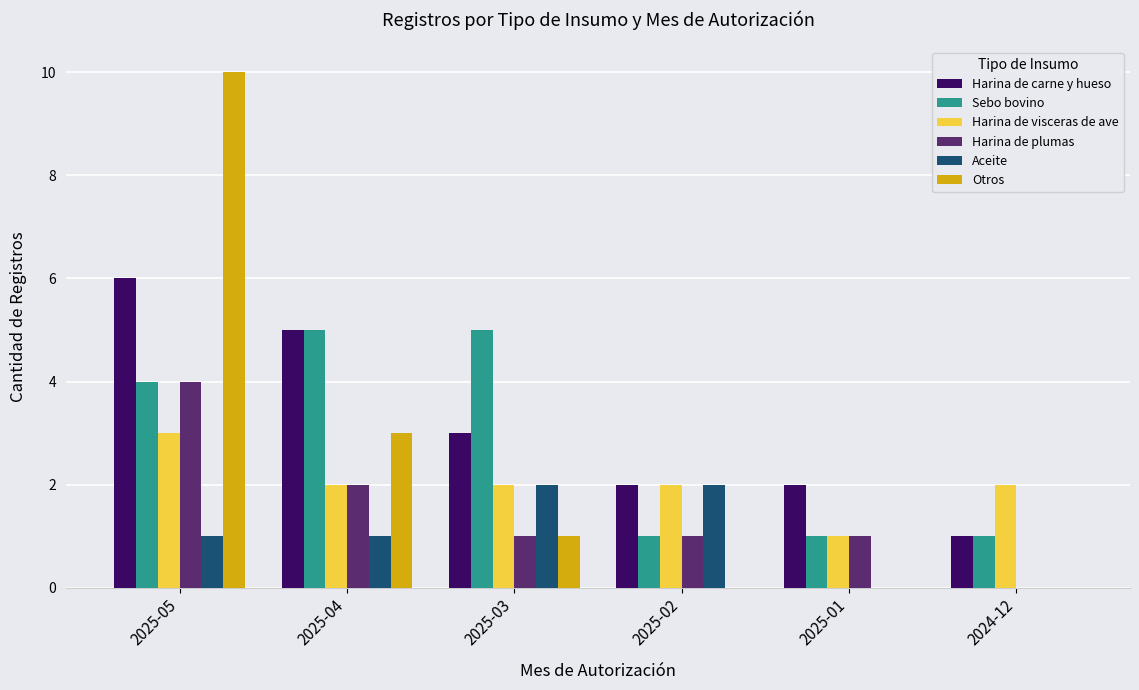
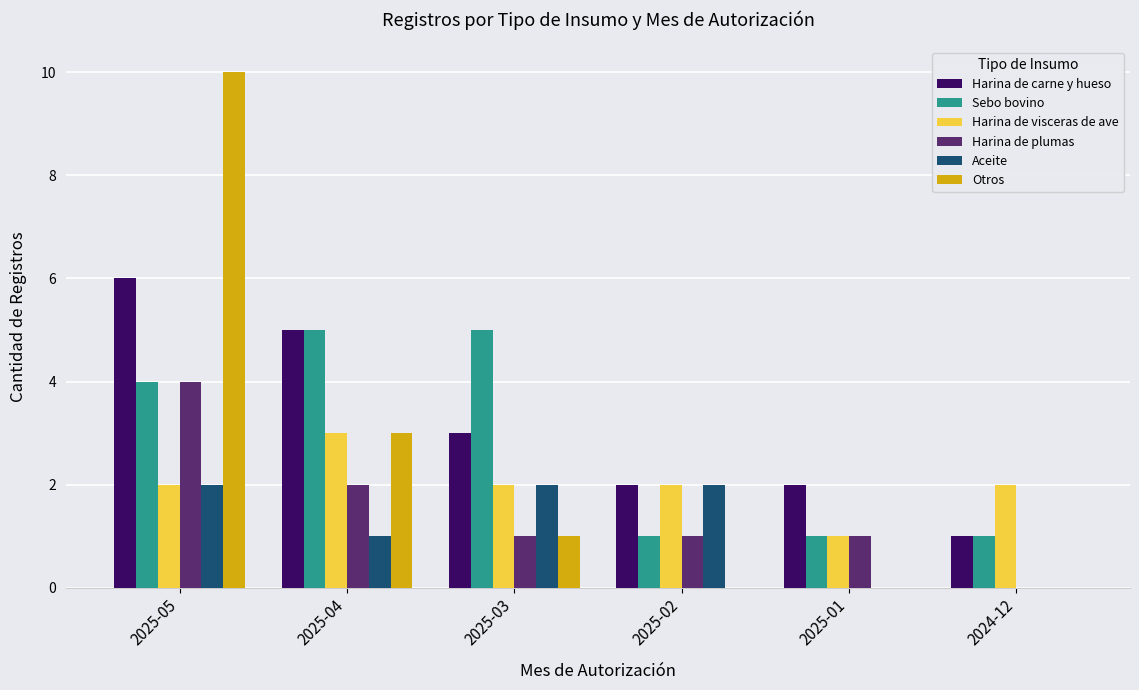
  {
    "Sebo bovino": {
      "2025-05": 4,
      "2025-04": 5,
      "2025-03": 5,
      "2025-02": 1,
      "2025-01": 1,
      "2024-12": 1
    },
    "Harina de visceras de ave": {
-     "2025-05": 3,
-     "2025-04": 2,
+     "2025-05": 2,
+     "2025-04": 3,
      "2025-03": 2,
      "2025-02": 2,
      "2025-01": 1,
      "2024-12": 2
    },
    "Aceite": {
-     "2025-05": 1,
+     "2025-05": 2,
      "2025-04": 1,
      "2025-03": 2,
      "2025-02": 2,
      "2025-01": 0,
      "2024-12": 0
    },
    "Otros": {
      "2025-05": 10,
      "2025-04": 3,
      "2025-03": 1,
      "2025-02": 0,
      "2025-01": 0,
      "2024-12": 0
    }
  }
